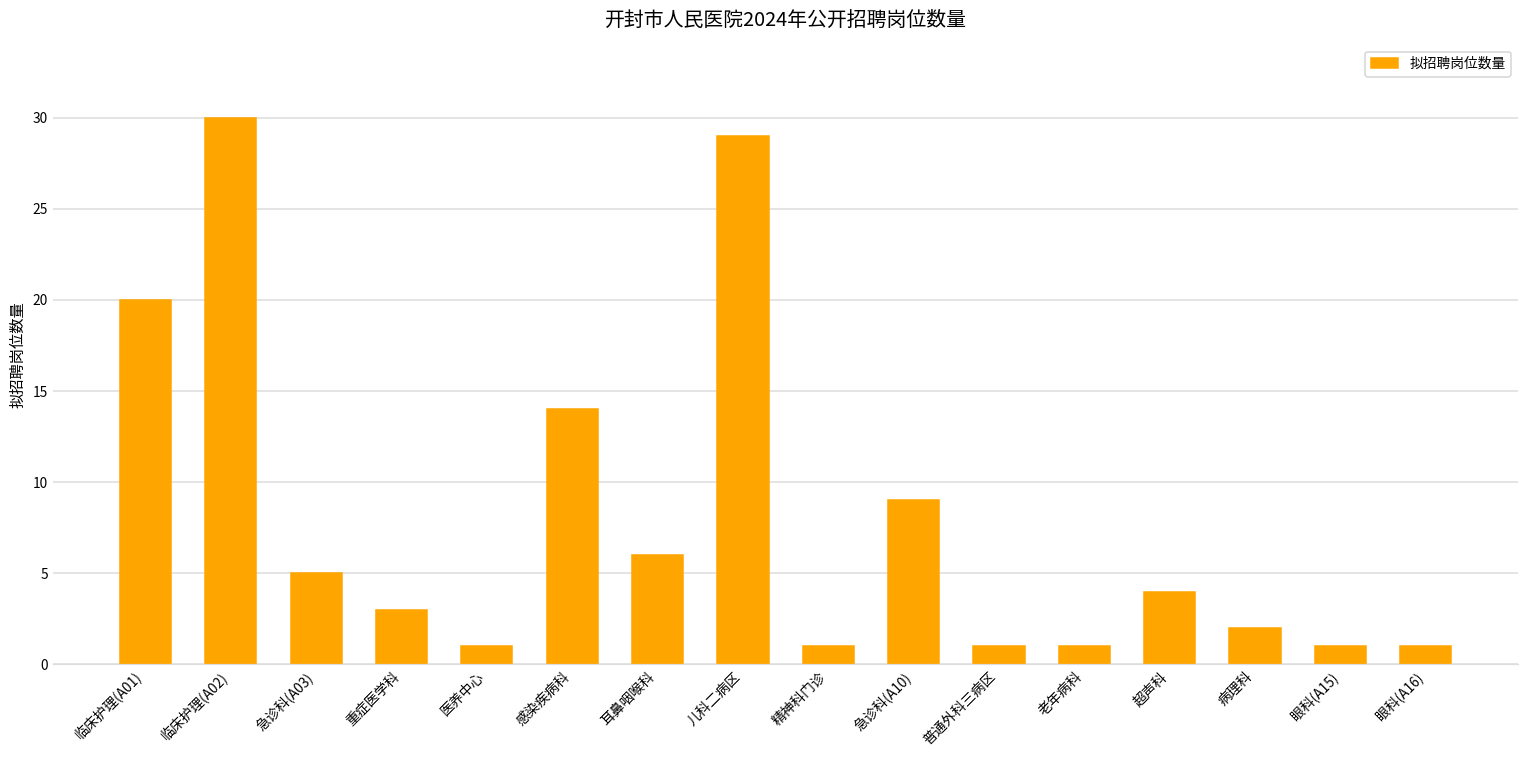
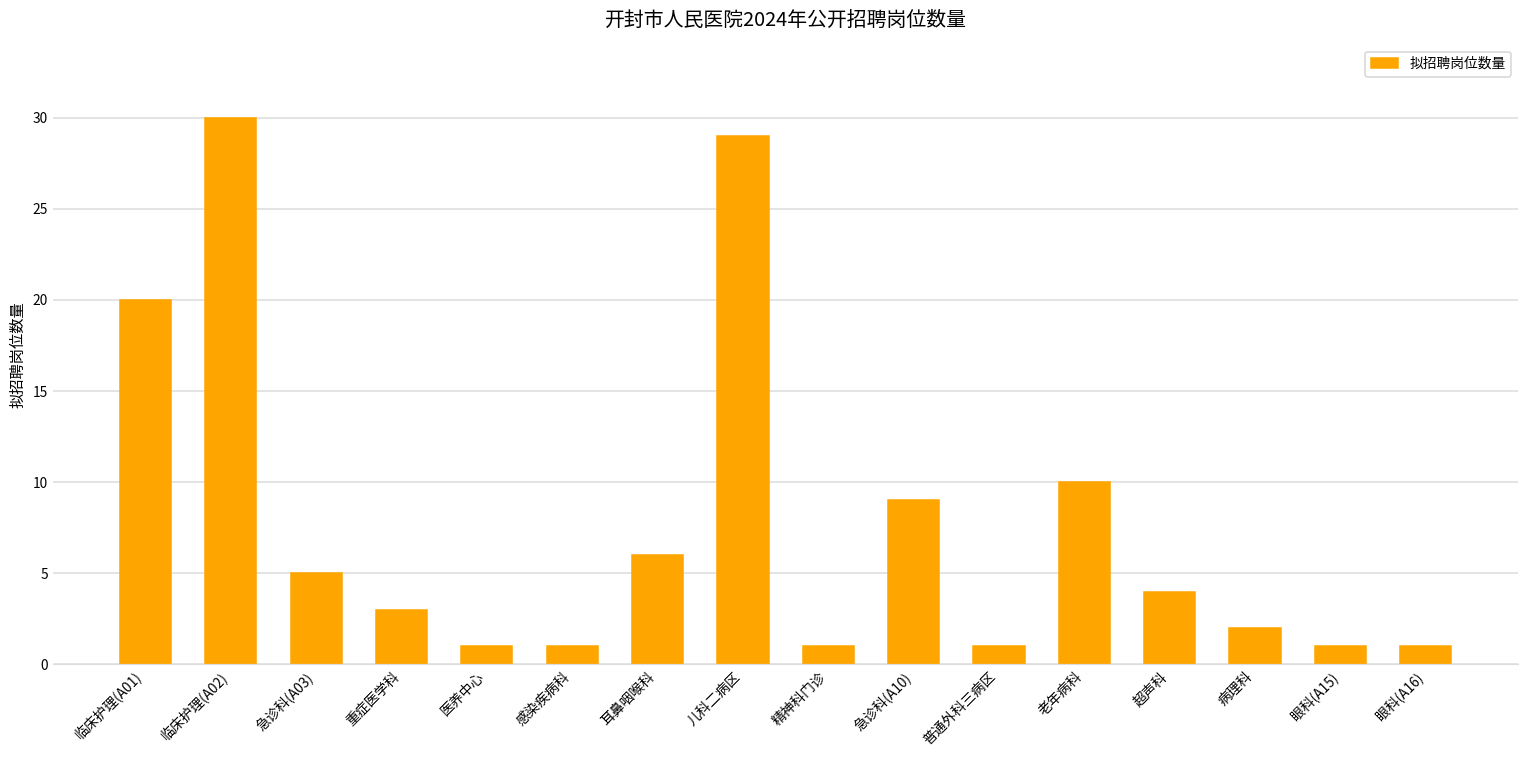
  {
    "临床护理(A01)": 20,
    "临床护理(A02)": 30,
    "急诊科(A03)": 5,
    "重症医学科": 3,
    "医养中心": 1,
-   "感染疾病科": 14,
+   "感染疾病科": 1,
    "耳鼻咽喉科": 6,
    "儿科二病区": 29,
    "精神科门诊": 1,
    "急诊科(A10)": 9,
    "普通外科三病区": 1,
-   "老年病科": 1,
+   "老年病科": 10,
    "超声科": 4,
    "病理科": 2,
    "眼科(A15)": 1,
    "眼科(A16)": 1
  }
